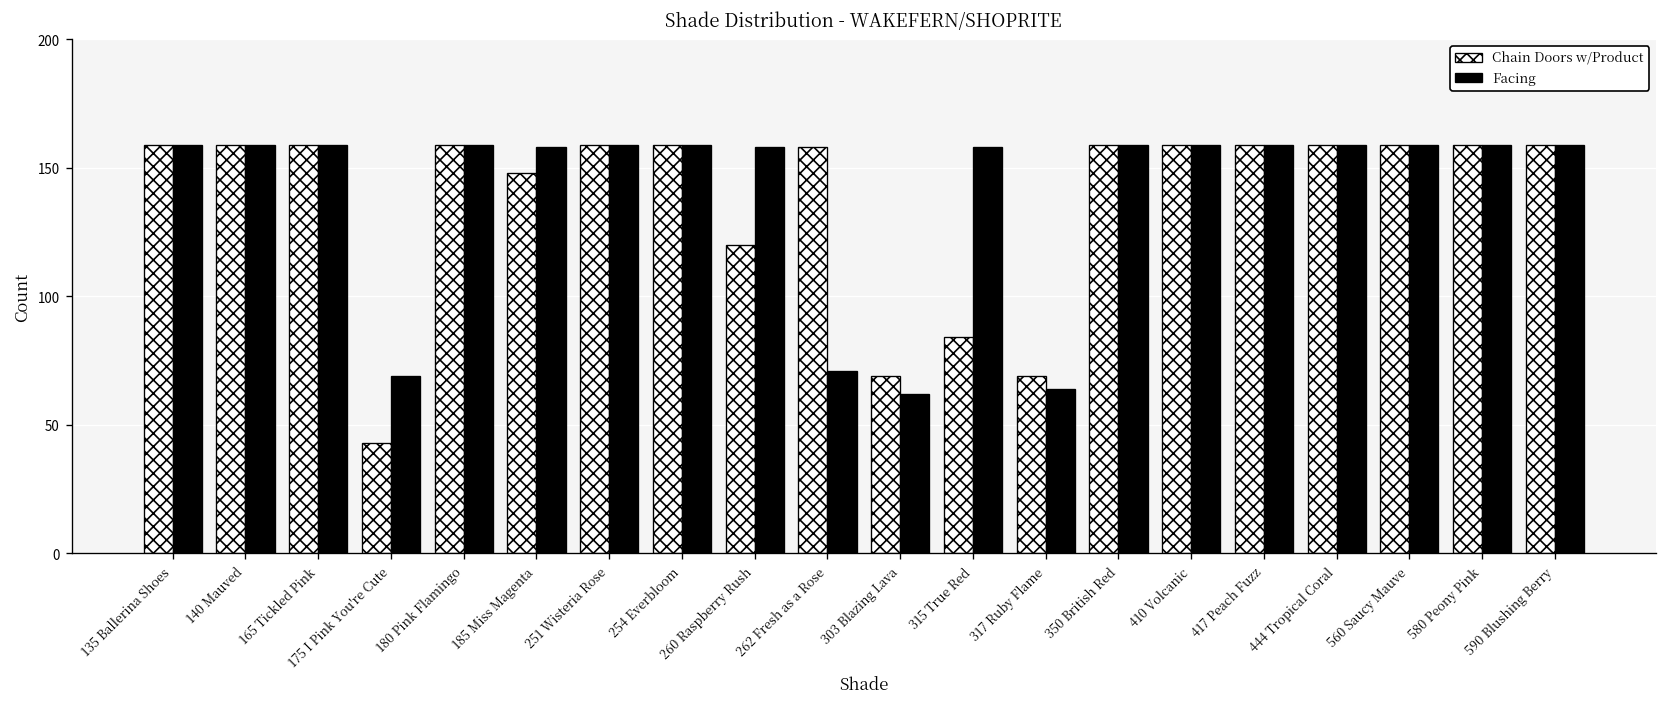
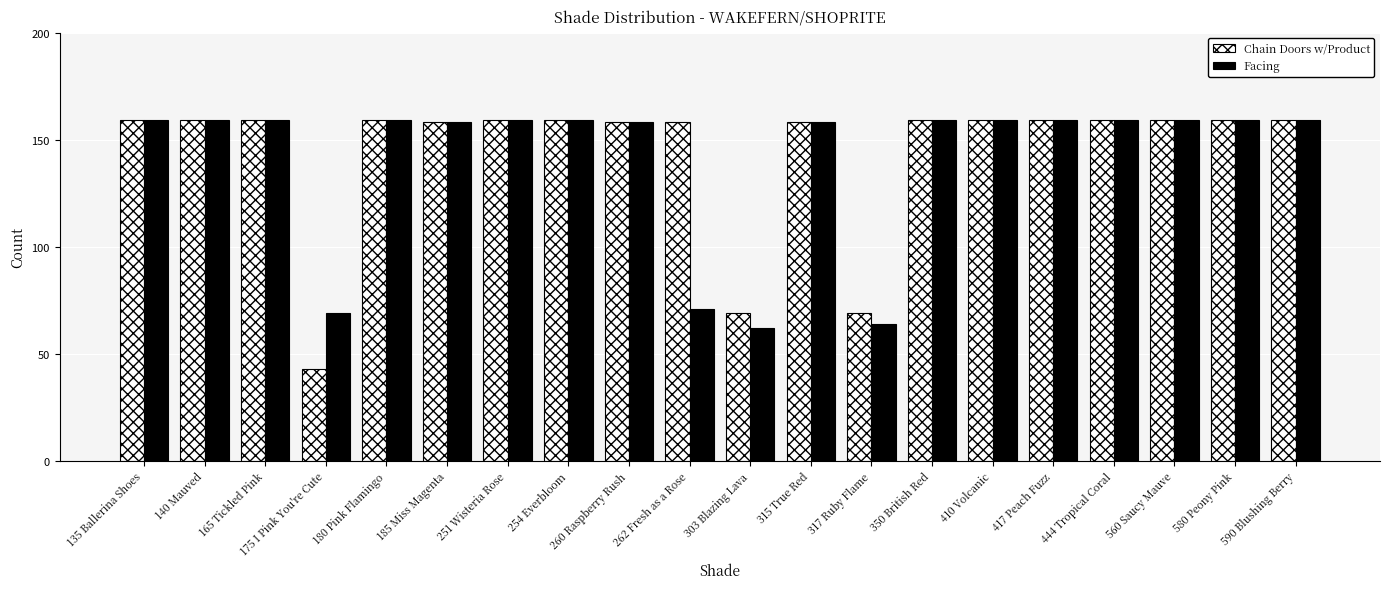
  {
    "Chain Doors w/Product": {
      "135 Ballerina Shoes": 159,
      "140 Mauved": 159,
      "165 Tickled Pink": 159,
      "175 I Pink You're Cute": 43,
      "180 Pink Flamingo": 159,
-     "185 Miss Magenta": 148,
+     "185 Miss Magenta": 158,
      "251 Wisteria Rose": 159,
      "254 Everbloom": 159,
-     "260 Raspberry Rush": 120,
+     "260 Raspberry Rush": 158,
      "262 Fresh as a Rose": 158,
      "303 Blazing Lava": 69,
-     "315 True Red": 84,
+     "315 True Red": 158,
      "317 Ruby Flame": 69,
      "350 British Red": 159,
      "410 Volcanic": 159,
      "417 Peach Fuzz": 159,
      "444 Tropical Coral": 159,
      "560 Saucy Mauve": 159,
      "580 Peony Pink": 159,
      "590 Blushing Berry": 159
    },
    "Facing": {
      "135 Ballerina Shoes": 159,
      "140 Mauved": 159,
      "165 Tickled Pink": 159,
      "175 I Pink You're Cute": 69,
      "180 Pink Flamingo": 159,
      "185 Miss Magenta": 158,
      "251 Wisteria Rose": 159,
      "254 Everbloom": 159,
      "260 Raspberry Rush": 158,
      "262 Fresh as a Rose": 71,
      "303 Blazing Lava": 62,
      "315 True Red": 158,
      "317 Ruby Flame": 64,
      "350 British Red": 159,
      "410 Volcanic": 159,
      "417 Peach Fuzz": 159,
      "444 Tropical Coral": 159,
      "560 Saucy Mauve": 159,
      "580 Peony Pink": 159,
      "590 Blushing Berry": 159
    }
  }
